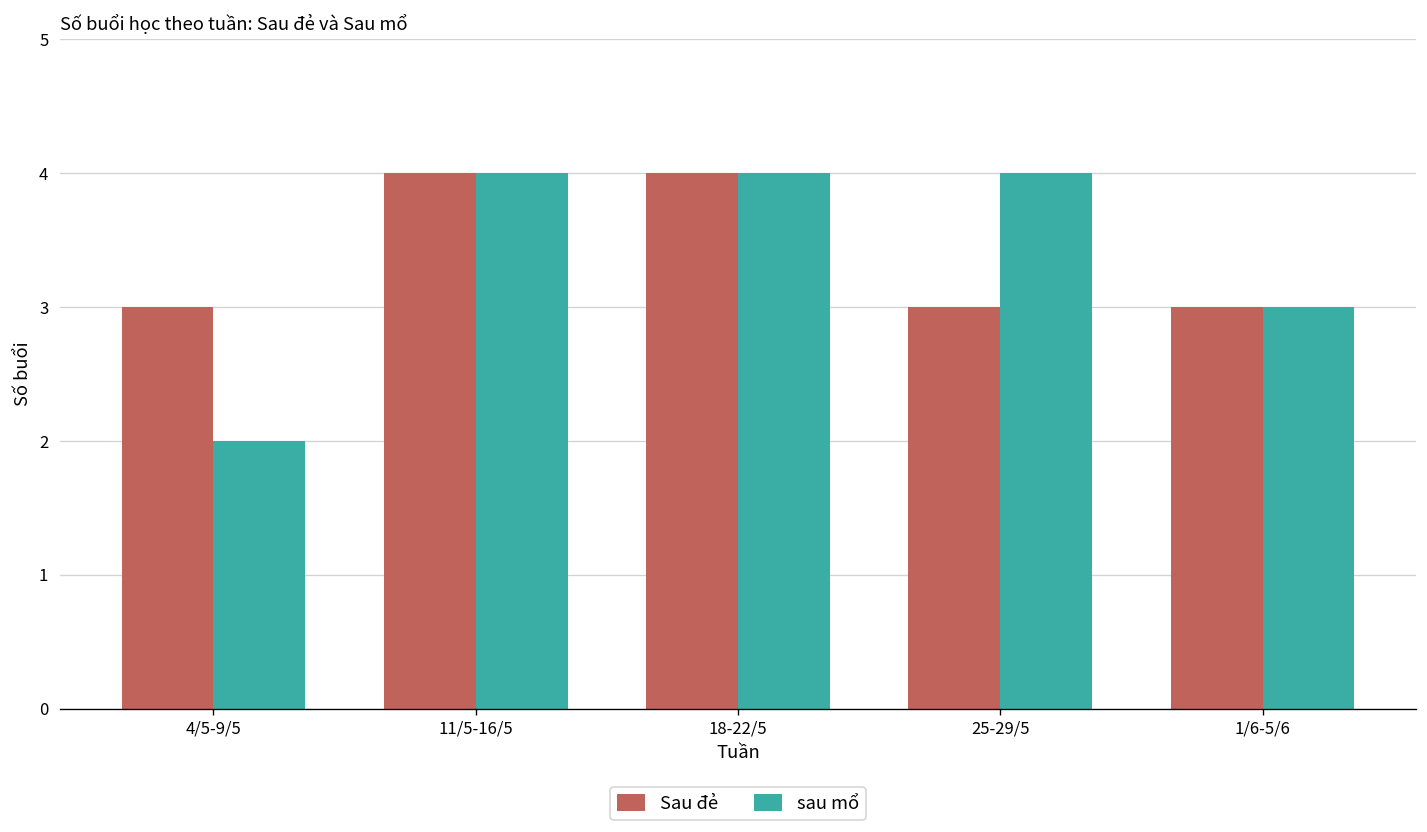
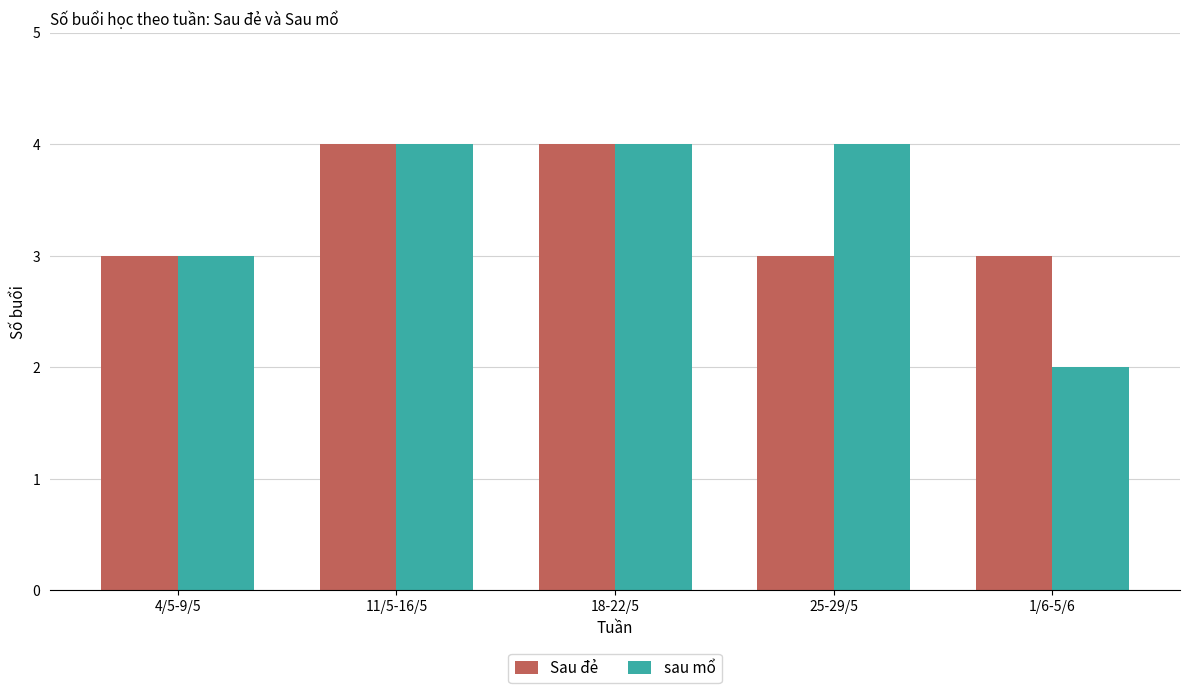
  {
    "Sau đẻ": {
      "4/5-9/5": 3,
      "11/5-16/5": 4,
      "18-22/5": 4,
      "25-29/5": 3,
      "1/6-5/6": 3
    },
    "sau mổ": {
-     "4/5-9/5": 2,
+     "4/5-9/5": 3,
      "11/5-16/5": 4,
      "18-22/5": 4,
      "25-29/5": 4,
-     "1/6-5/6": 3
+     "1/6-5/6": 2
    }
  }
